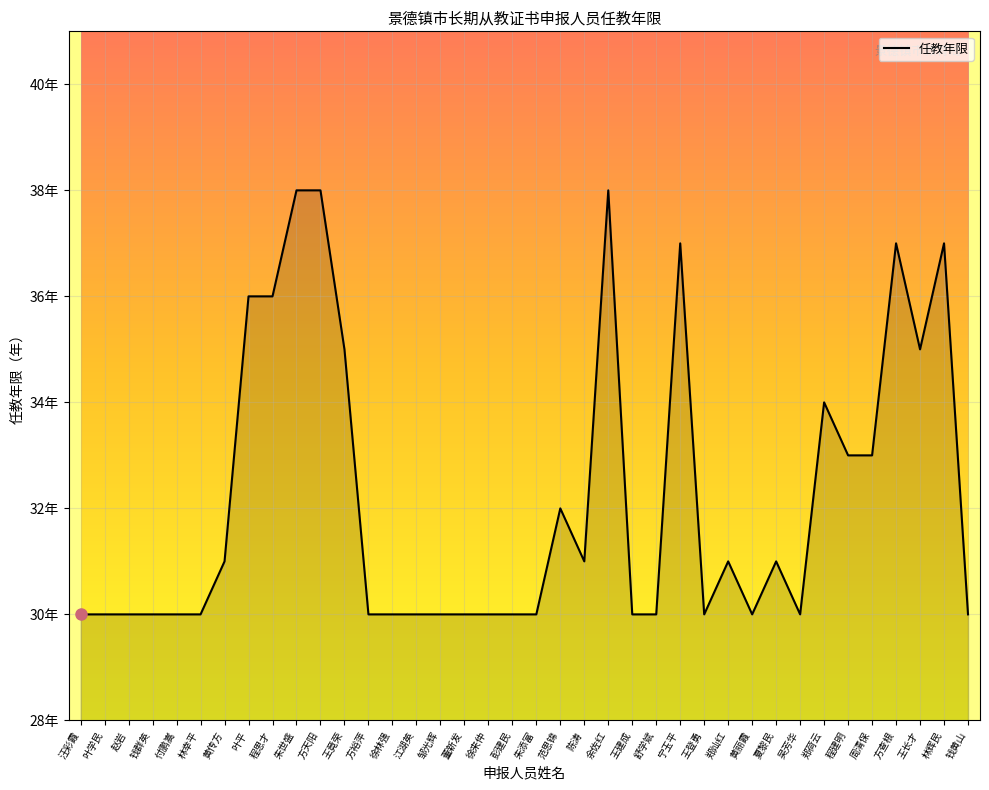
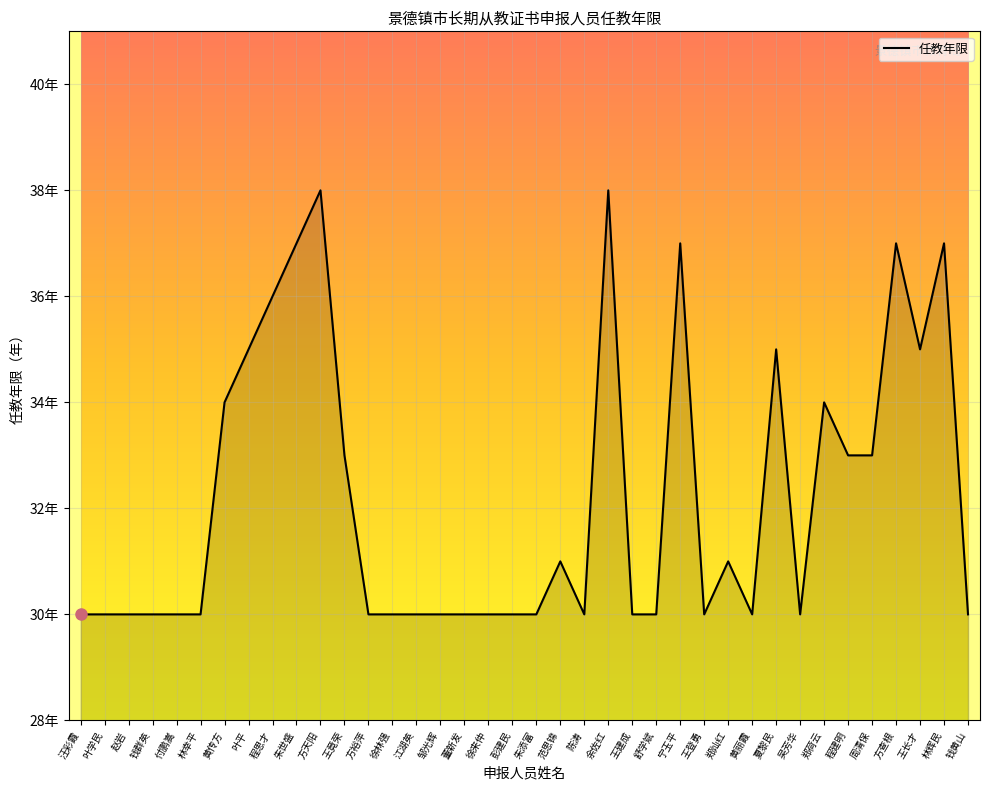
  {
    "任教年限": {
      "叶学民": "30年",
      "赵岩": "30年",
      "钱群英": "30年",
      "付鹏嵩": "30年",
      "林幸平": "30年",
-     "黄传方": "31年",
-     "叶平": "36年",
+     "黄传方": "34年",
+     "叶平": "35年",
      "程思才": "36年",
-     "朱世盛": "38年",
+     "朱世盛": "37年",
      "方天阳": "38年",
-     "王竟荣": "35年",
+     "王竟荣": "33年",
      "方裕萍": "30年",
      "徐林强": "30年",
      "江湖英": "30年",
      "邹光辉": "30年",
      "董新发": "30年",
      "徐来仲": "30年",
      "彭建民": "30年",
      "朱添富": "30年",
-     "范思锦": "32年",
-     "陈涛": "31年",
+     "范思锦": "31年",
+     "陈涛": "30年",
      "余佐红": "38年",
      "王建成": "30年",
      "舒学斌": "30年",
      "宁玉平": "37年",
      "王登勇": "30年",
      "郑灿红": "31年",
      "黄丽霞": "30年",
-     "夏黎民": "31年",
+     "夏黎民": "35年",
      "吴芳华": "30年",
      "郑荷云": "34年",
      "程建明": "33年",
      "周清保": "33年",
      "方查根": "37年",
      "王长才": "35年",
      "林辉民": "37年",
      "钱黄山": "30年"
    }
  }
